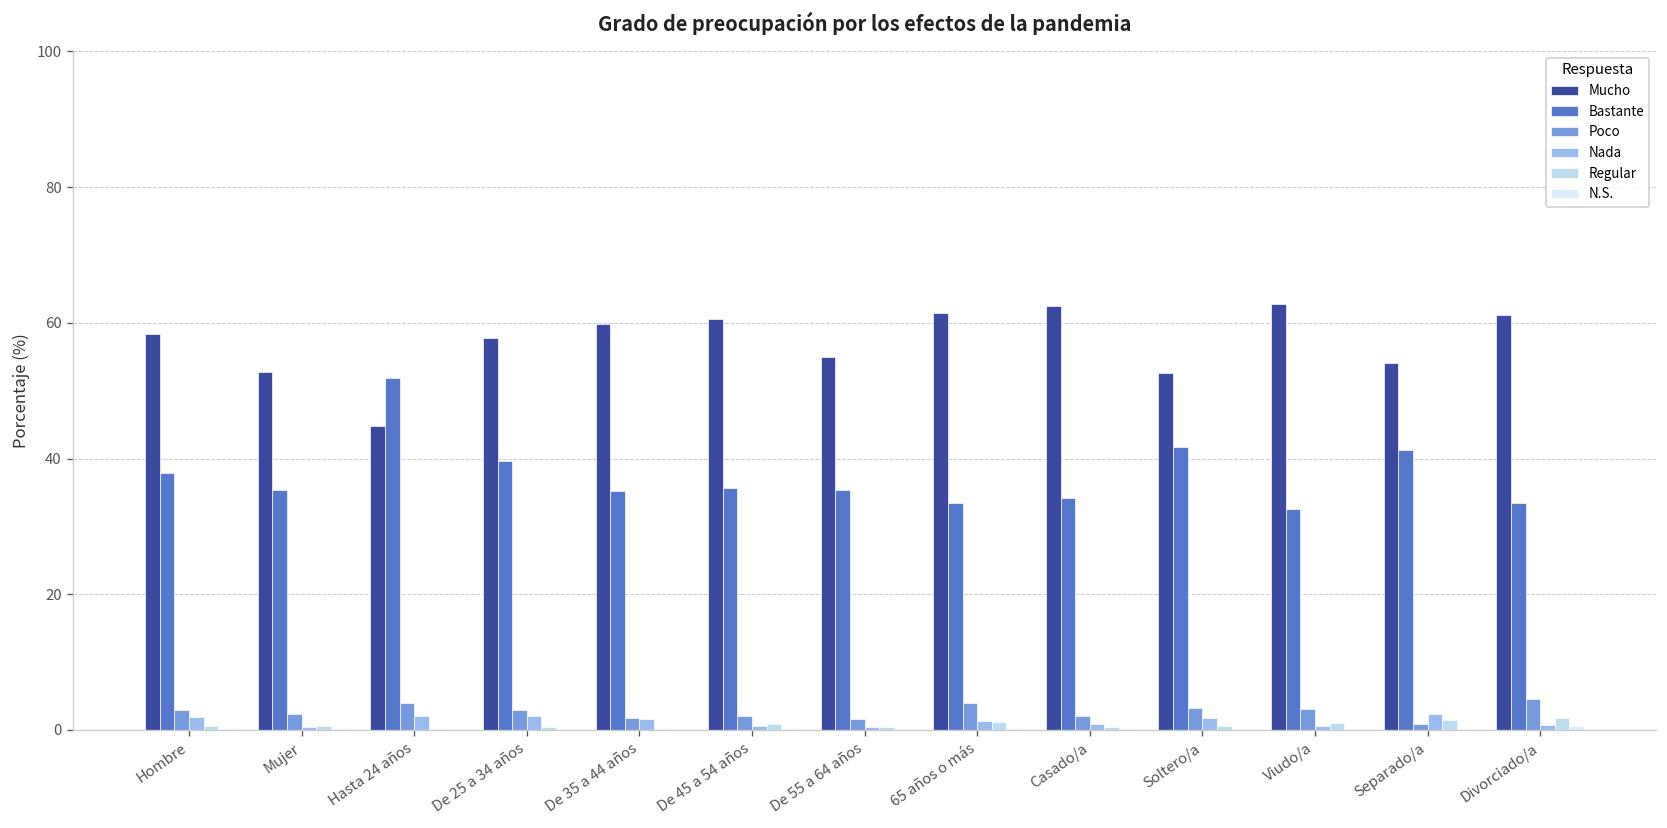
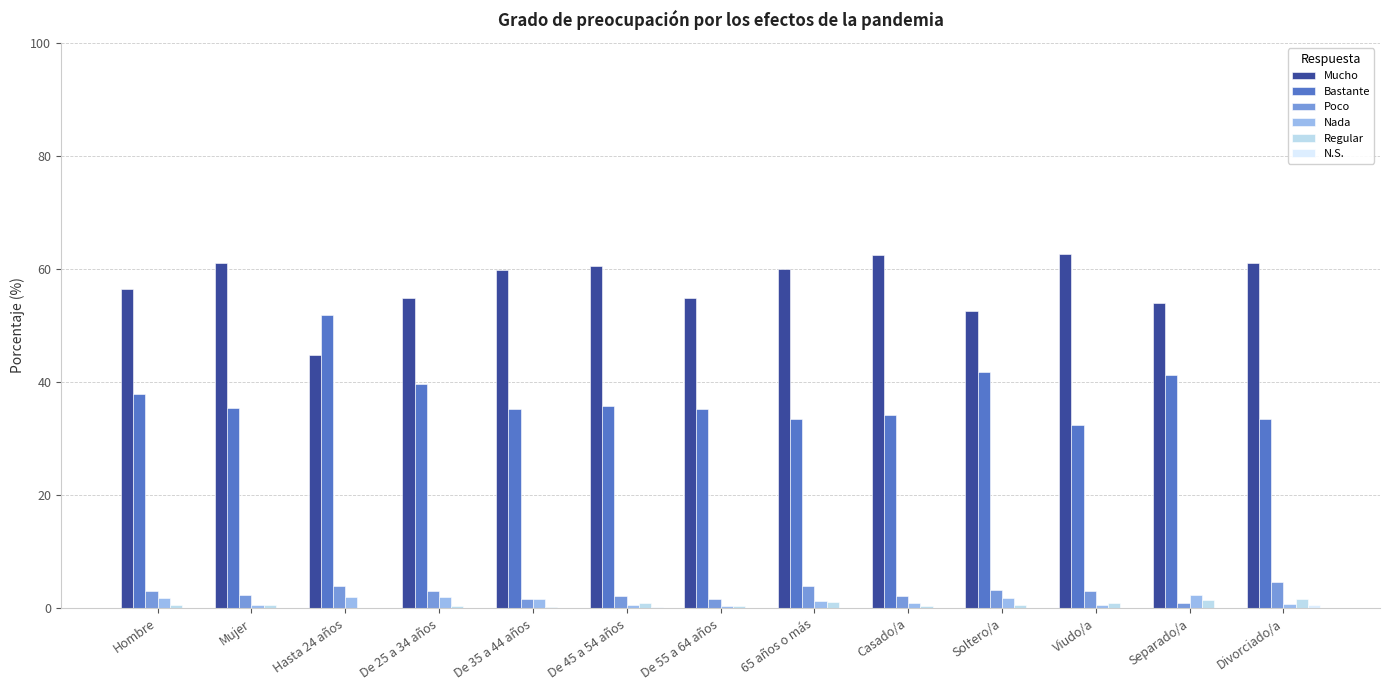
  {
    "Mucho": {
-     "Hombre": 58,
-     "Mujer": 53,
+     "Hombre": 56,
+     "Mujer": 61,
      "Hasta 24 años": 45,
-     "De 25 a 34 años": 58,
+     "De 25 a 34 años": 55,
      "De 35 a 44 años": 60,
      "De 45 a 54 años": 61,
      "De 55 a 64 años": 55,
-     "65 años o más": 62,
+     "65 años o más": 60,
      "Casado/a": 62,
      "Soltero/a": 53,
      "Viudo/a": 63,
      "Separado/a": 54,
      "Divorciado/a": 61
    }
  }
